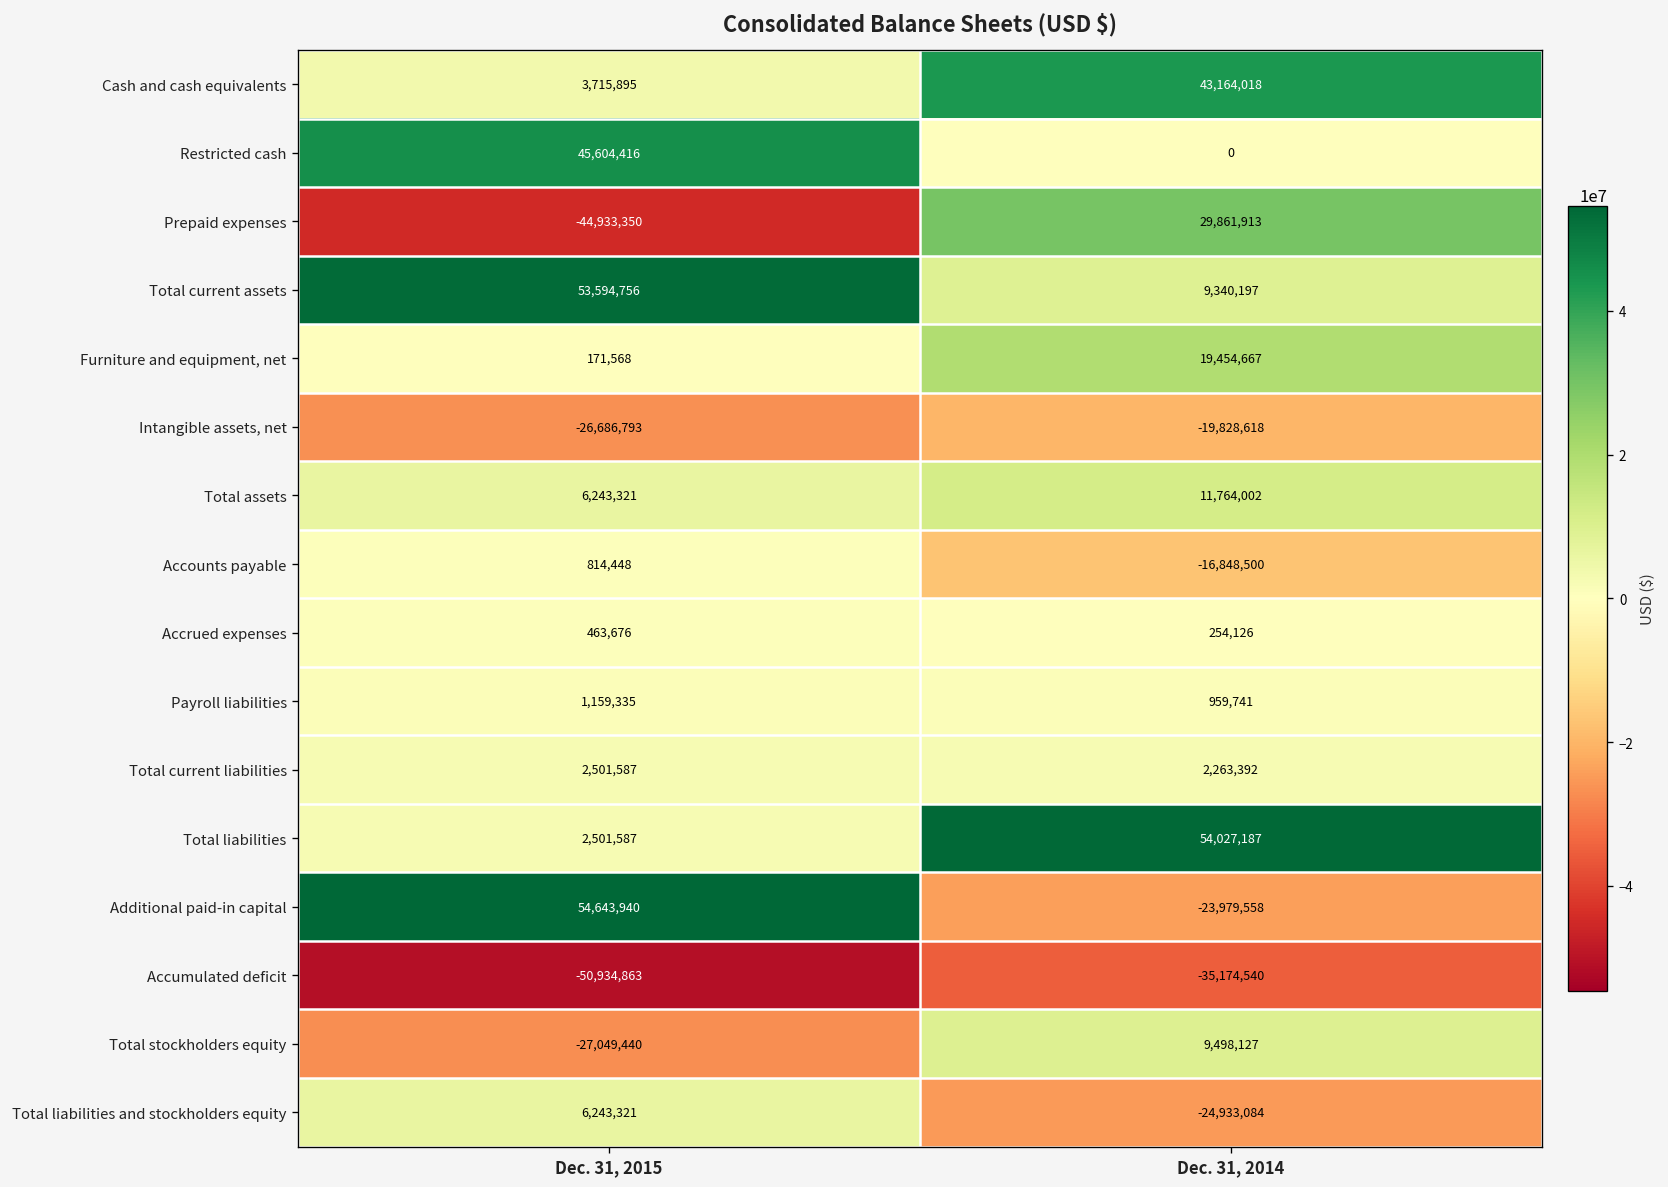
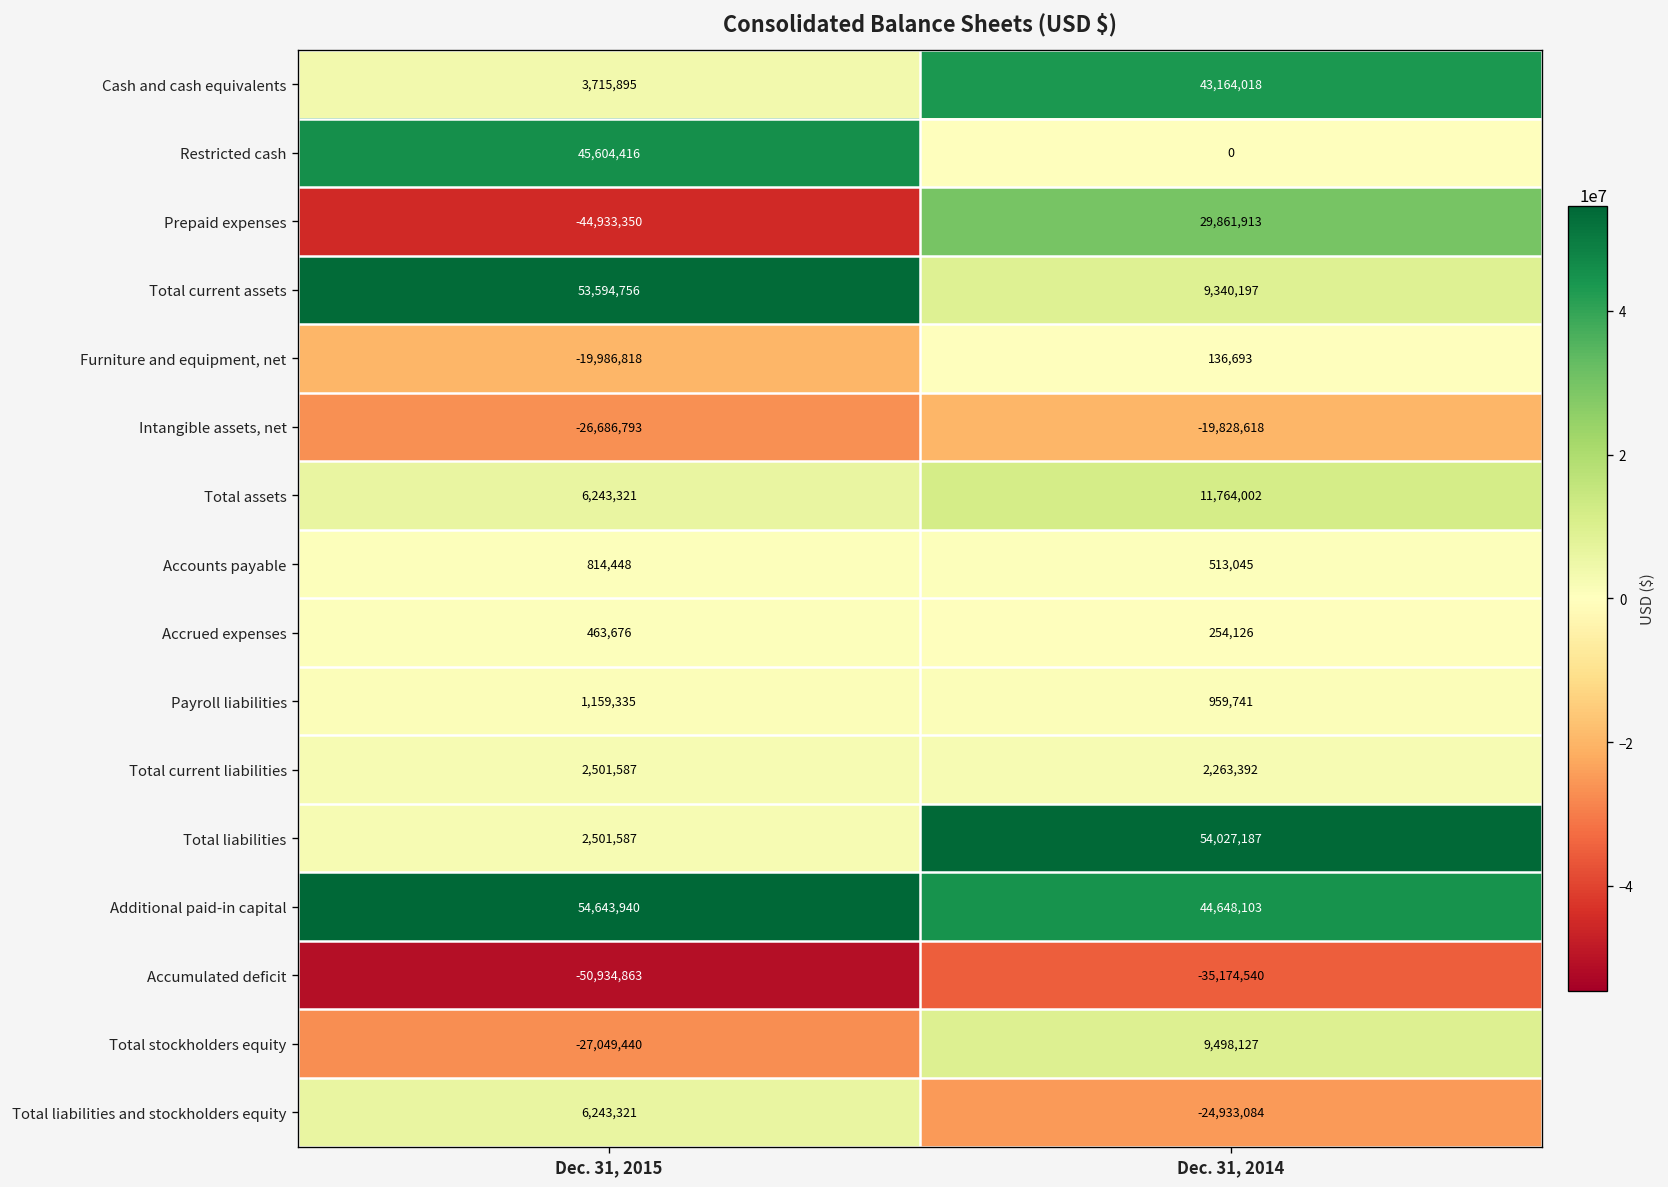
  {
    "Cash and cash equivalents": {
      "Dec. 31, 2015": "3,715,895",
      "Dec. 31, 2014": "43,164,018"
    },
    "Restricted cash": {
      "Dec. 31, 2015": "45,604,416",
      "Dec. 31, 2014": "0"
    },
    "Prepaid expenses": {
      "Dec. 31, 2015": "-44,933,350",
      "Dec. 31, 2014": "29,861,913"
    },
    "Total current assets": {
      "Dec. 31, 2015": "53,594,756",
      "Dec. 31, 2014": "9,340,197"
    },
    "Furniture and equipment, net": {
-     "Dec. 31, 2015": "171,568",
-     "Dec. 31, 2014": "19,454,667"
+     "Dec. 31, 2015": "-19,986,818",
+     "Dec. 31, 2014": "136,693"
    },
    "Intangible assets, net": {
      "Dec. 31, 2015": "-26,686,793",
      "Dec. 31, 2014": "-19,828,618"
    },
    "Total assets": {
      "Dec. 31, 2015": "6,243,321",
      "Dec. 31, 2014": "11,764,002"
    },
    "Accounts payable": {
      "Dec. 31, 2015": "814,448",
-     "Dec. 31, 2014": "-16,848,500"
+     "Dec. 31, 2014": "513,045"
    },
    "Accrued expenses": {
      "Dec. 31, 2015": "463,676",
      "Dec. 31, 2014": "254,126"
    },
    "Payroll liabilities": {
      "Dec. 31, 2015": "1,159,335",
      "Dec. 31, 2014": "959,741"
    },
    "Total current liabilities": {
      "Dec. 31, 2015": "2,501,587",
      "Dec. 31, 2014": "2,263,392"
    },
    "Total liabilities": {
      "Dec. 31, 2015": "2,501,587",
      "Dec. 31, 2014": "54,027,187"
    },
    "Additional paid-in capital": {
      "Dec. 31, 2015": "54,643,940",
-     "Dec. 31, 2014": "-23,979,558"
+     "Dec. 31, 2014": "44,648,103"
    },
    "Accumulated deficit": {
      "Dec. 31, 2015": "-50,934,863",
      "Dec. 31, 2014": "-35,174,540"
    },
    "Total stockholders equity": {
      "Dec. 31, 2015": "-27,049,440",
      "Dec. 31, 2014": "9,498,127"
    },
    "Total liabilities and stockholders equity": {
      "Dec. 31, 2015": "6,243,321",
      "Dec. 31, 2014": "-24,933,084"
    }
  }
